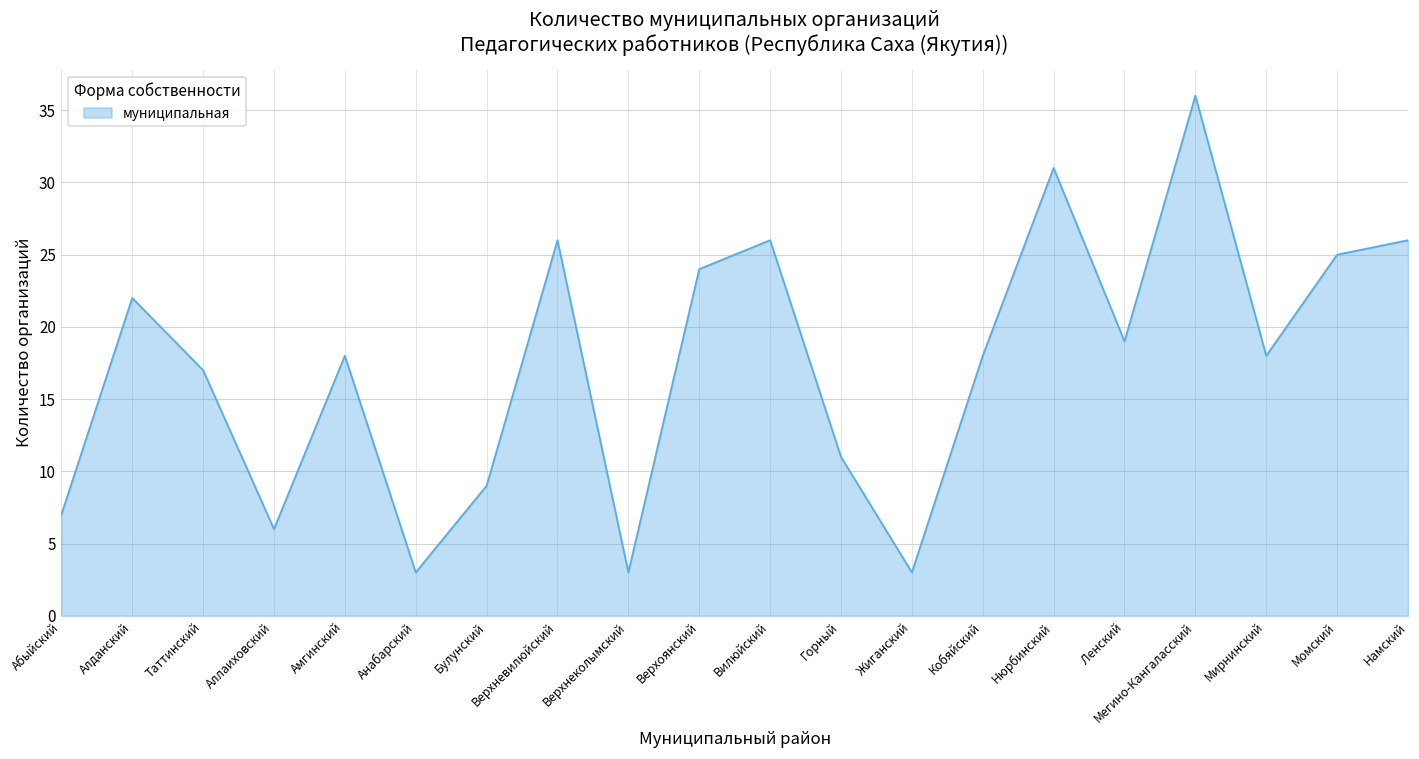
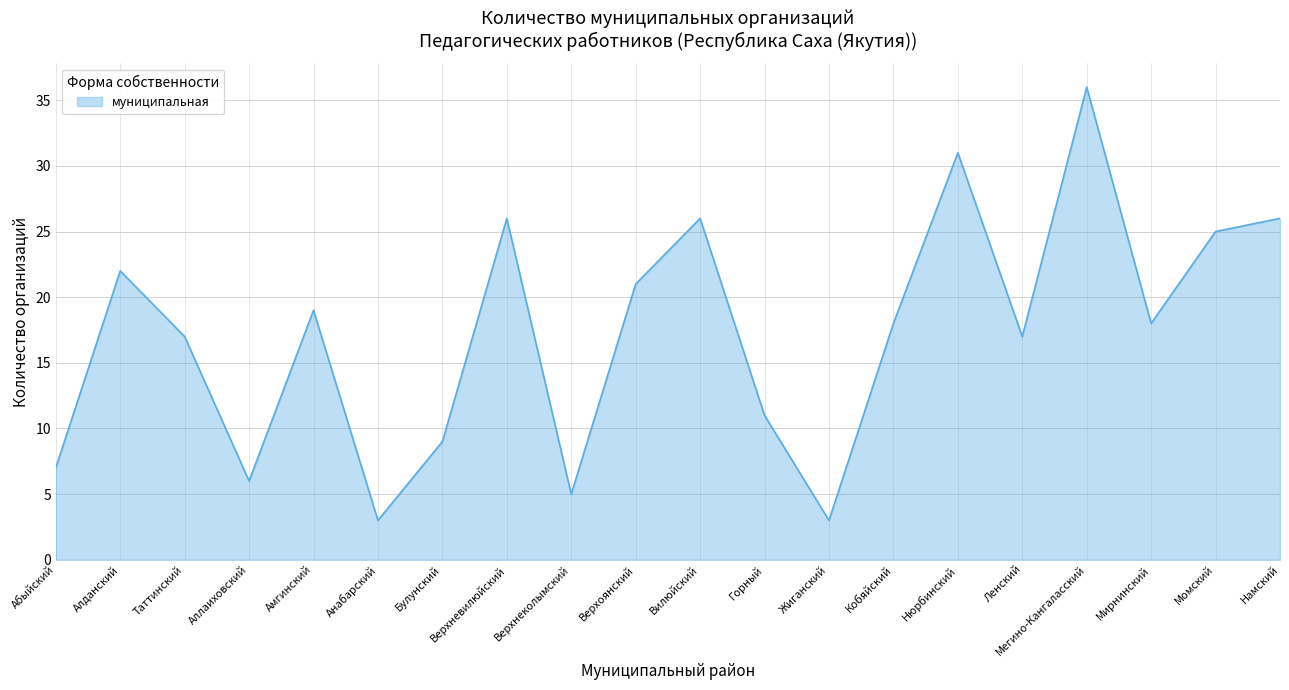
  {
    "Абыйский": 7,
    "Алданский": 22,
    "Таттинский": 17,
    "Аллаиховский": 6,
-   "Амгинский": 18,
+   "Амгинский": 19,
    "Анабарский": 3,
    "Булунский": 9,
    "Верхневилюйский": 26,
-   "Верхнеколымский": 3,
-   "Верхоянский": 24,
+   "Верхнеколымский": 5,
+   "Верхоянский": 21,
    "Вилюйский": 26,
    "Горный": 11,
    "Жиганский": 3,
    "Кобяйский": 18,
    "Нюрбинский": 31,
-   "Ленский": 19,
+   "Ленский": 17,
    "Мегино-Кангаласский": 36,
    "Мирнинский": 18,
    "Момский": 25,
    "Намский": 26
  }
